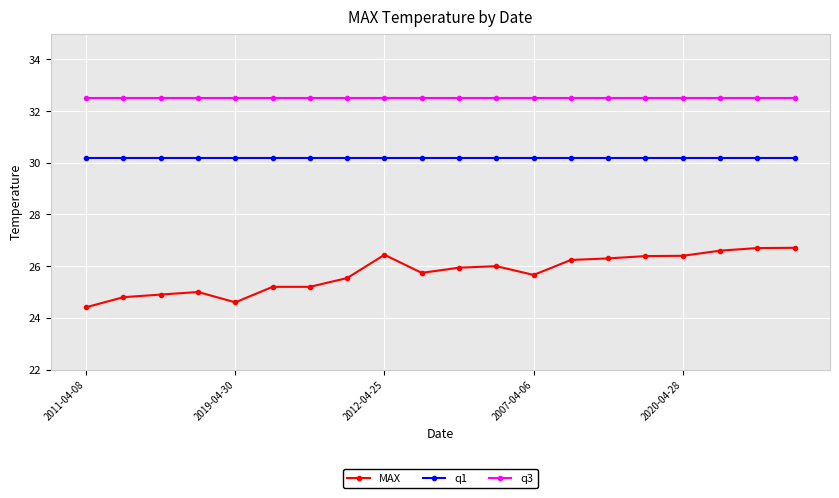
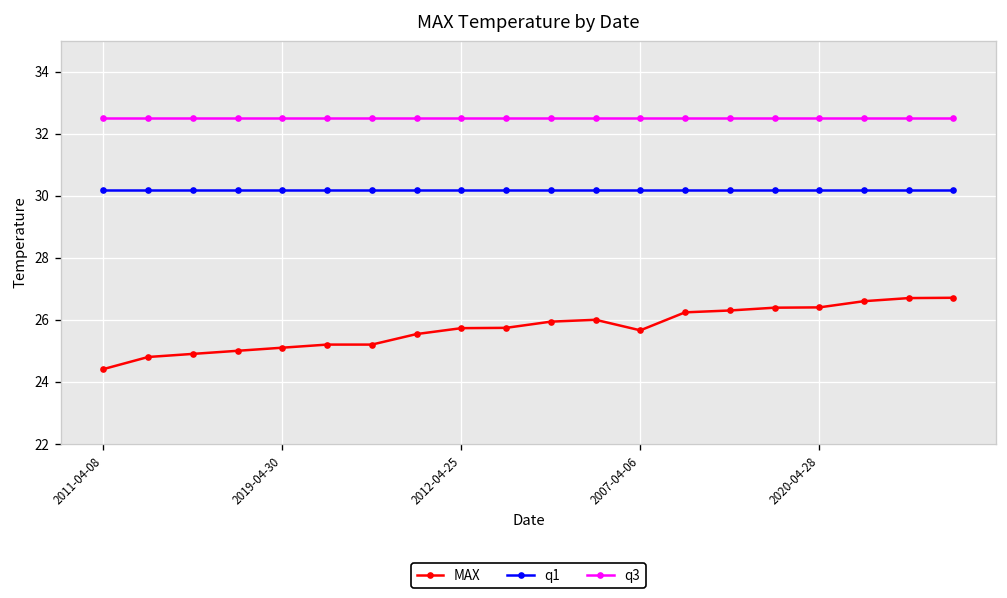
  {
    "MAX": {
      "2011-04-08": 24.4,
-     "2019-04-30": 24.6,
-     "2012-04-25": 26.4,
+     "2019-04-30": 25.1,
+     "2012-04-25": 25.7,
      "2007-04-06": 25.7,
      "2020-04-28": 26.4
    },
    "q1": {
      "2011-04-08": 30.2,
      "2019-04-30": 30.2,
      "2012-04-25": 30.2,
      "2007-04-06": 30.2,
      "2020-04-28": 30.2
    },
    "q3": {
      "2011-04-08": 32.5,
      "2019-04-30": 32.5,
      "2012-04-25": 32.5,
      "2007-04-06": 32.5,
      "2020-04-28": 32.5
    }
  }
